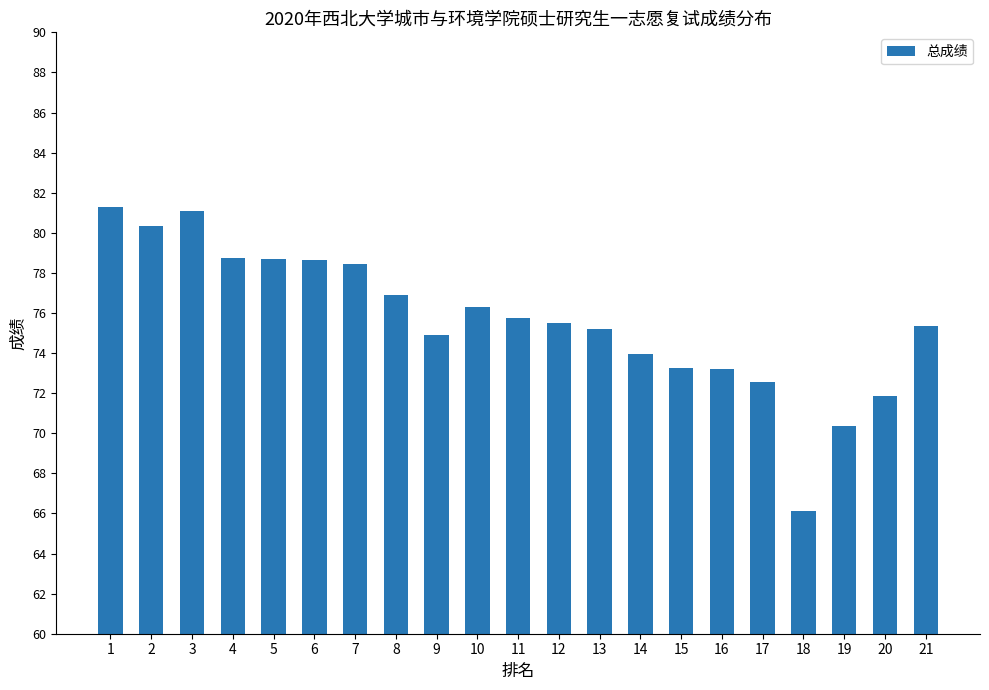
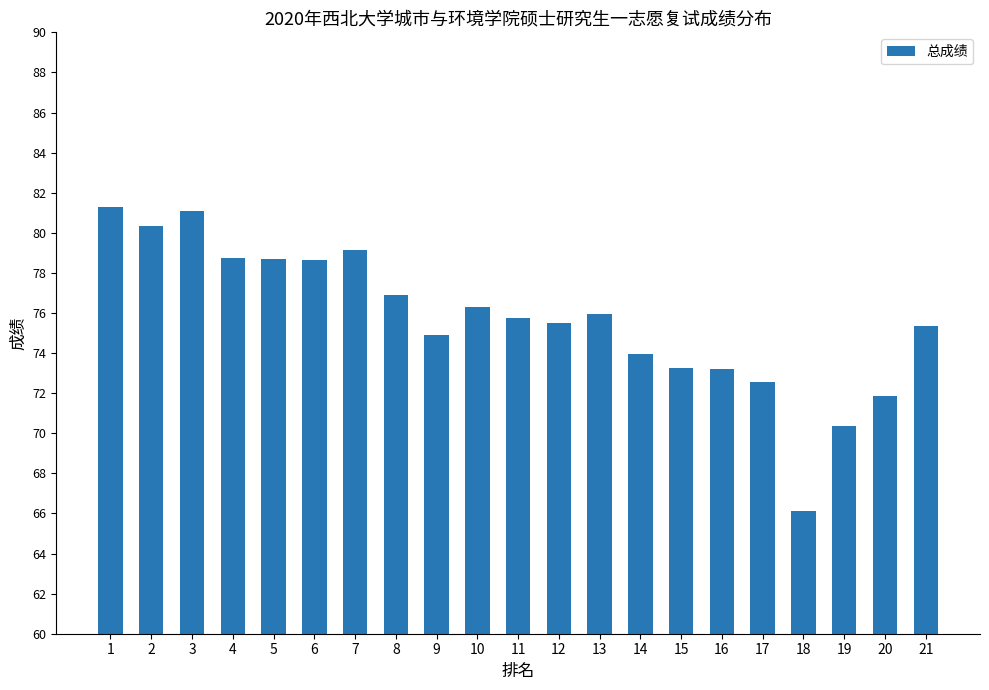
  {
    "1": 81.3,
    "2": 80.3,
    "3": 81.1,
    "4": 78.8,
    "5": 78.7,
    "6": 78.6,
-   "7": 78.4,
+   "7": 79.2,
    "8": 76.9,
    "9": 74.9,
    "10": 76.3,
    "11": 75.8,
    "12": 75.5,
-   "13": 75.2,
+   "13": 75.9,
    "14": 74.0,
    "15": 73.2,
    "16": 73.2,
    "17": 72.6,
    "18": 66.1,
    "19": 70.4,
    "20": 71.9,
    "21": 75.4
  }
